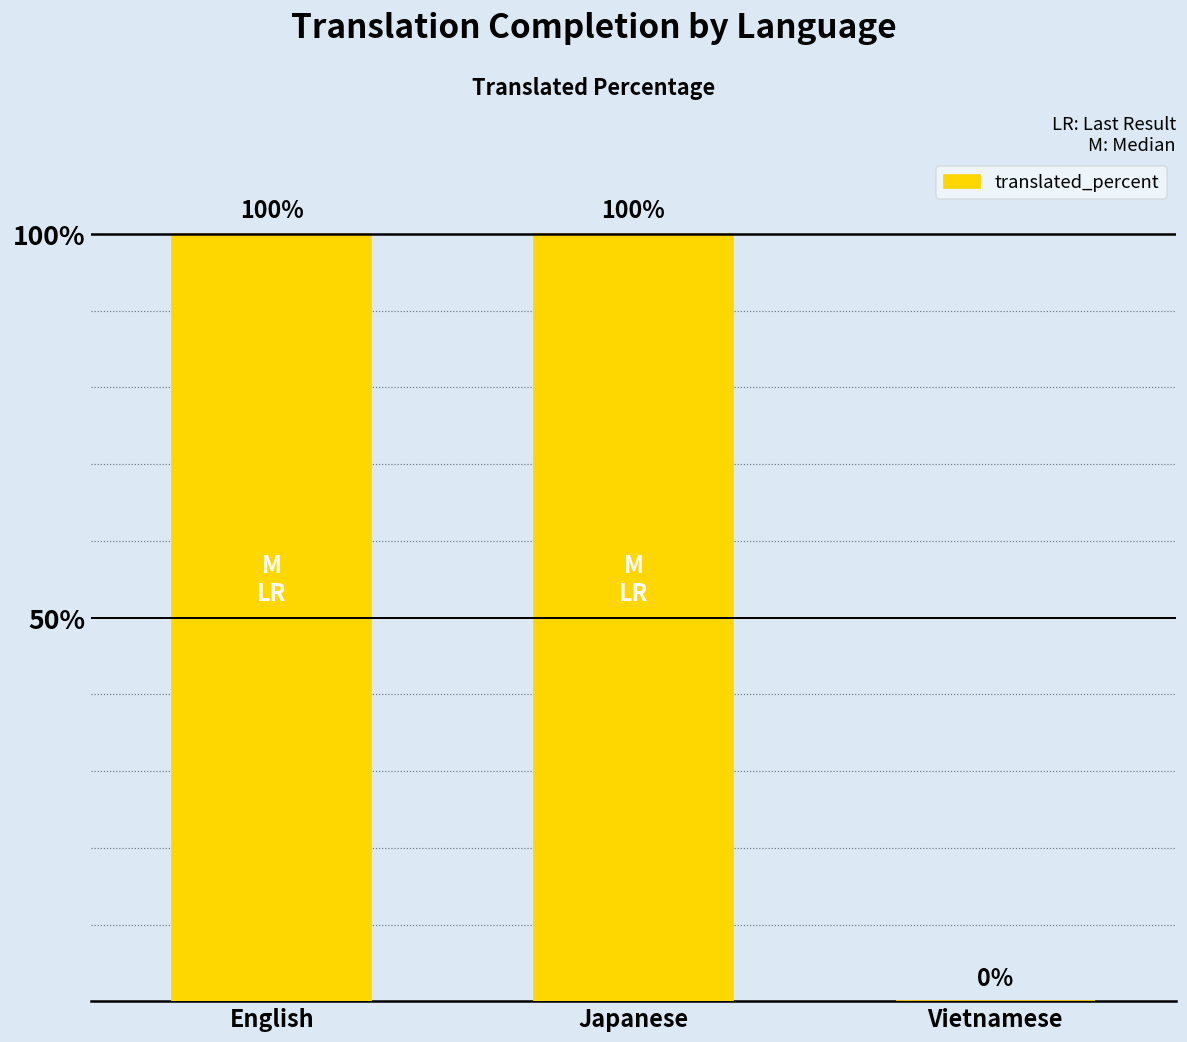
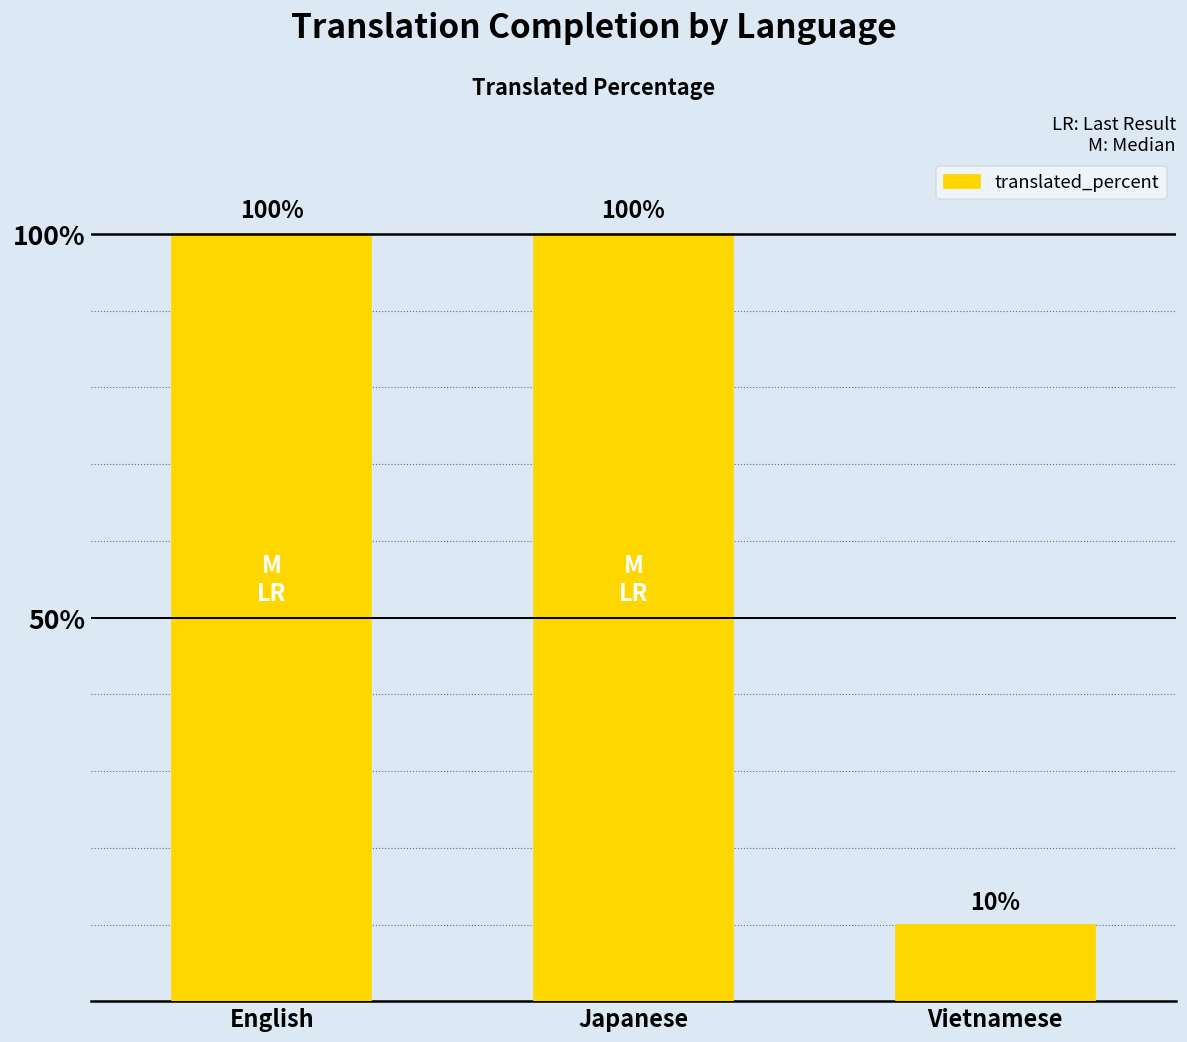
  {
    "English": "100%",
    "Japanese": "100%",
-   "Vietnamese": "0%"
+   "Vietnamese": "10%"
  }
